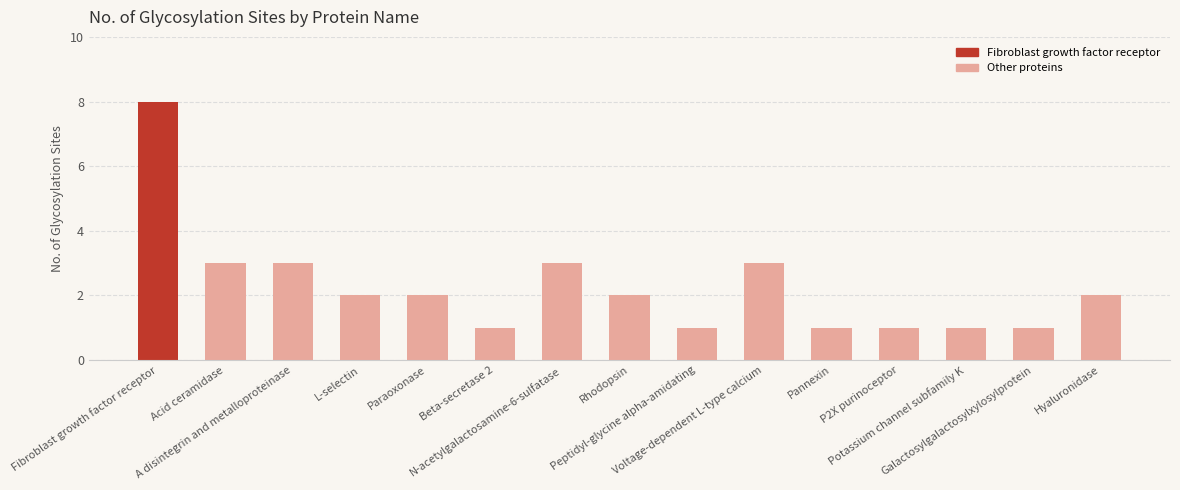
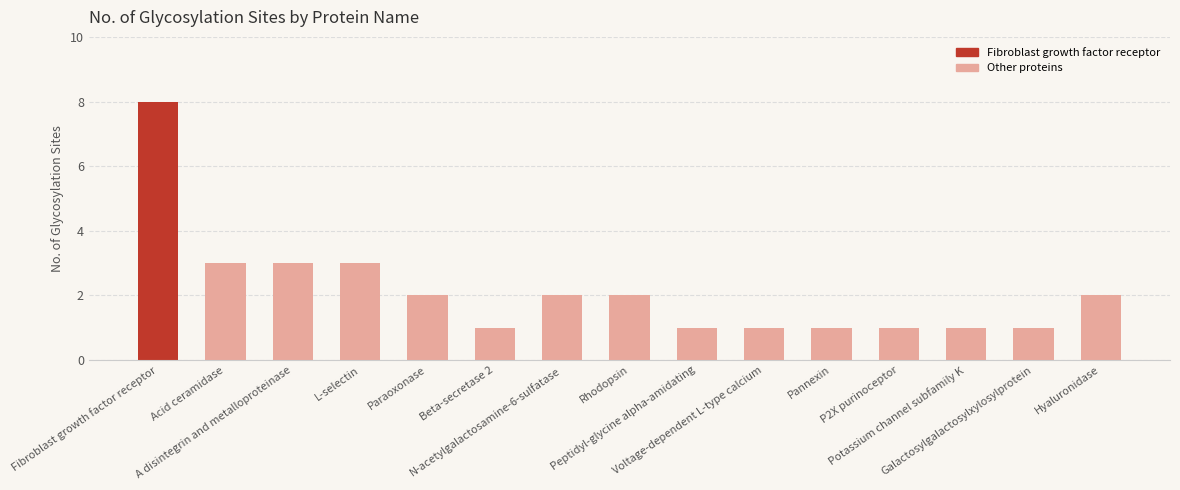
  {
    "Fibroblast growth factor receptor": 8,
    "Acid ceramidase": 3,
    "A disintegrin and metalloproteinase": 3,
-   "L-selectin": 2,
+   "L-selectin": 3,
    "Paraoxonase": 2,
    "Beta-secretase 2": 1,
-   "N-acetylgalactosamine-6-sulfatase": 3,
+   "N-acetylgalactosamine-6-sulfatase": 2,
    "Rhodopsin": 2,
    "Peptidyl-glycine alpha-amidating": 1,
-   "Voltage-dependent L-type calcium": 3,
+   "Voltage-dependent L-type calcium": 1,
    "Pannexin": 1,
    "P2X purinoceptor": 1,
    "Potassium channel subfamily K": 1,
    "Galactosylgalactosylxylosylprotein": 1,
    "Hyaluronidase": 2
  }
